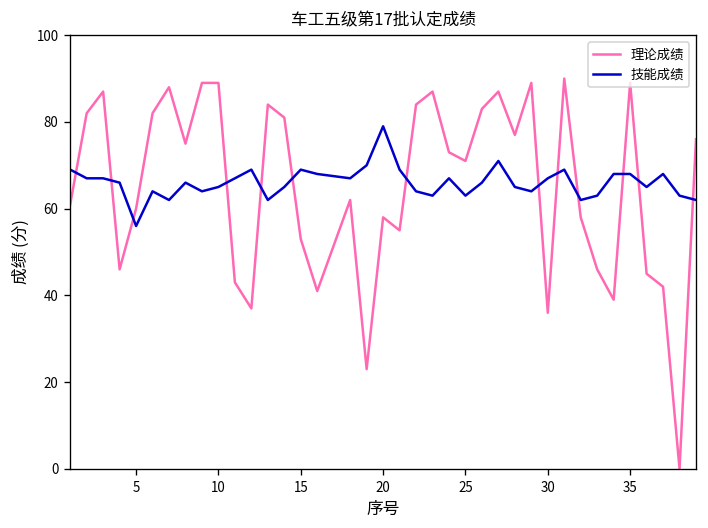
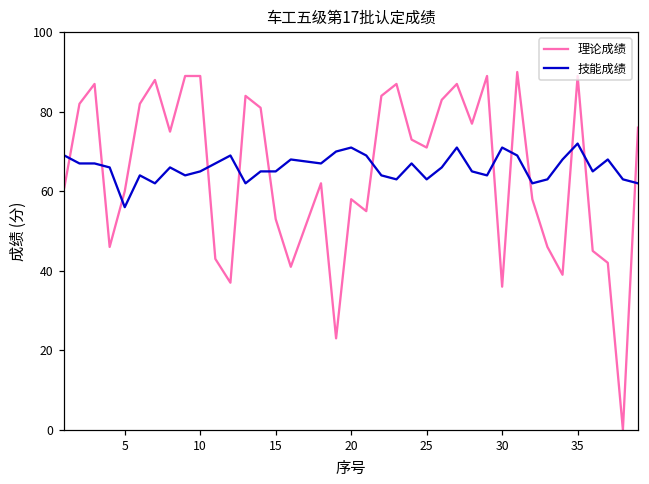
  {
    "理论成绩": {
      "5": 60,
      "10": 89,
      "15": 53,
      "20": 58,
      "25": 71,
      "30": 36
    },
    "技能成绩": {
      "5": 56,
      "10": 65,
-     "15": 69,
-     "20": 79,
+     "15": 65,
+     "20": 71,
      "25": 63,
-     "30": 67,
-     "35": 68
+     "30": 71,
+     "35": 72
    }
  }
